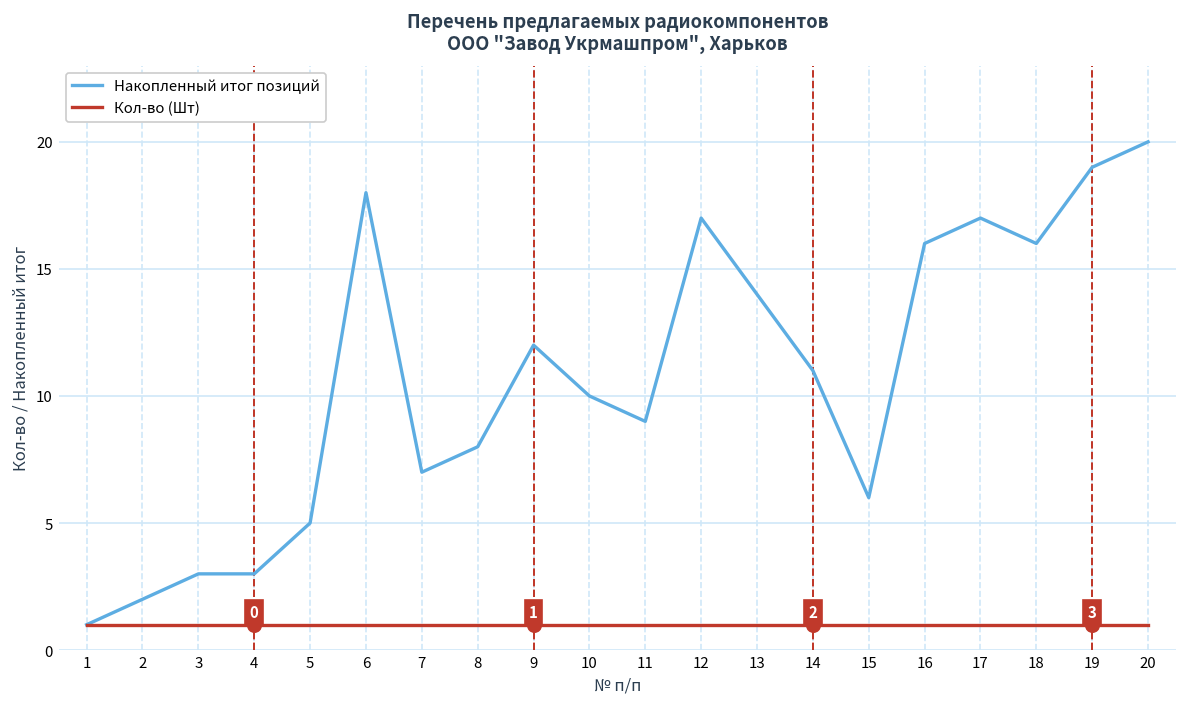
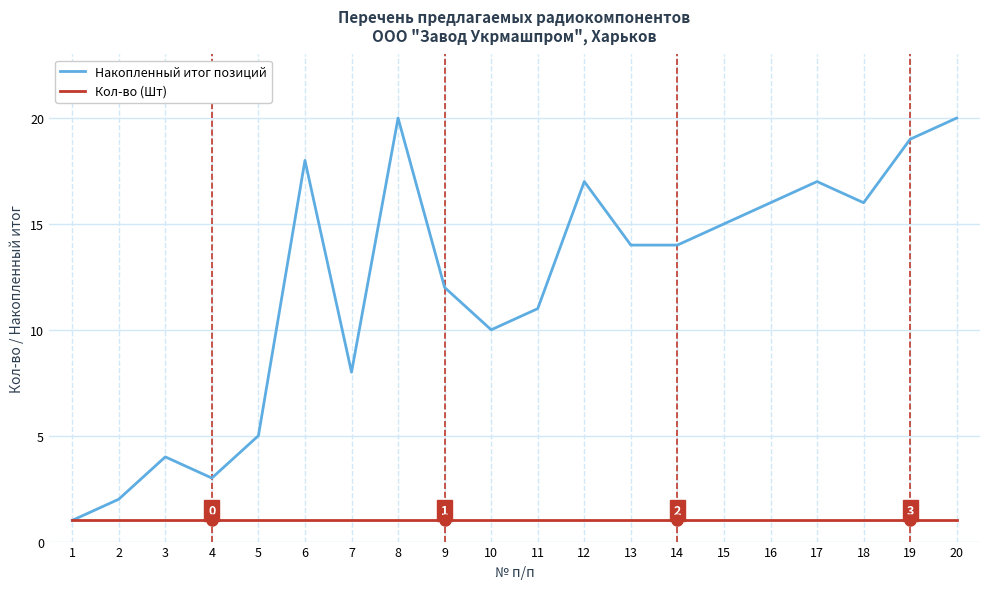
  {
    "Накопленный итог позиций": {
      "2": 2,
-     "3": 3,
+     "3": 4,
      "4": 3,
      "5": 5,
      "6": 18,
-     "7": 7,
-     "8": 8,
+     "7": 8,
+     "8": 20,
      "9": 12,
      "10": 10,
-     "11": 9,
+     "11": 11,
      "12": 17,
      "13": 14,
-     "14": 11,
-     "15": 6,
+     "14": 14,
+     "15": 15,
      "16": 16,
      "17": 17,
      "18": 16,
      "19": 19,
      "20": 20
    }
  }
